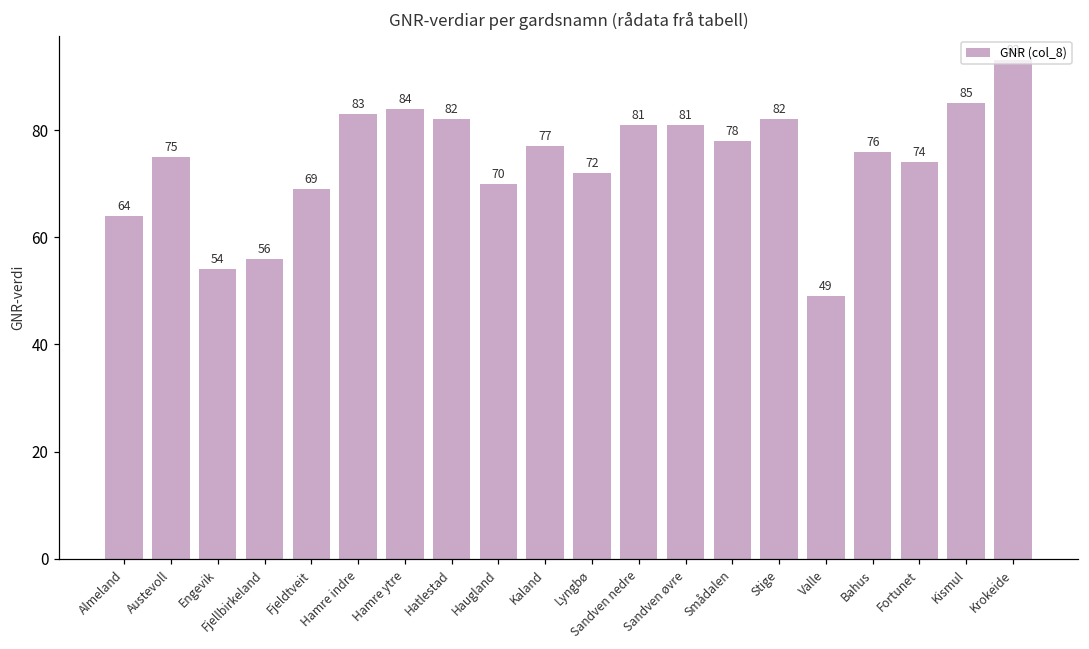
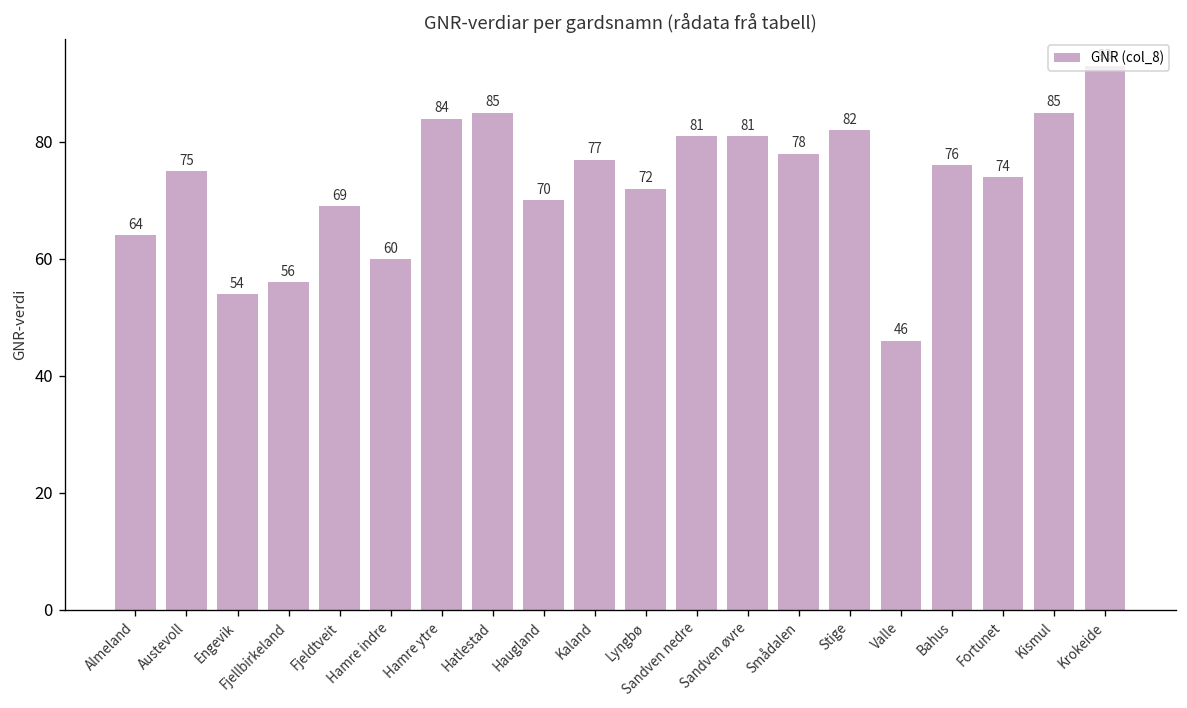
  {
    "Almeland": 64,
    "Austevoll": 75,
    "Engevik": 54,
    "Fjellbirkeland": 56,
    "Fjeldtveit": 69,
-   "Hamre indre": 83,
+   "Hamre indre": 60,
    "Hamre ytre": 84,
-   "Hatlestad": 82,
+   "Hatlestad": 85,
    "Haugland": 70,
    "Kaland": 77,
    "Lyngbø": 72,
    "Sandven nedre": 81,
    "Sandven øvre": 81,
    "Smådalen": 78,
    "Stige": 82,
-   "Valle": 49,
+   "Valle": 46,
    "Bahus": 76,
    "Fortunet": 74,
    "Kismul": 85
  }
